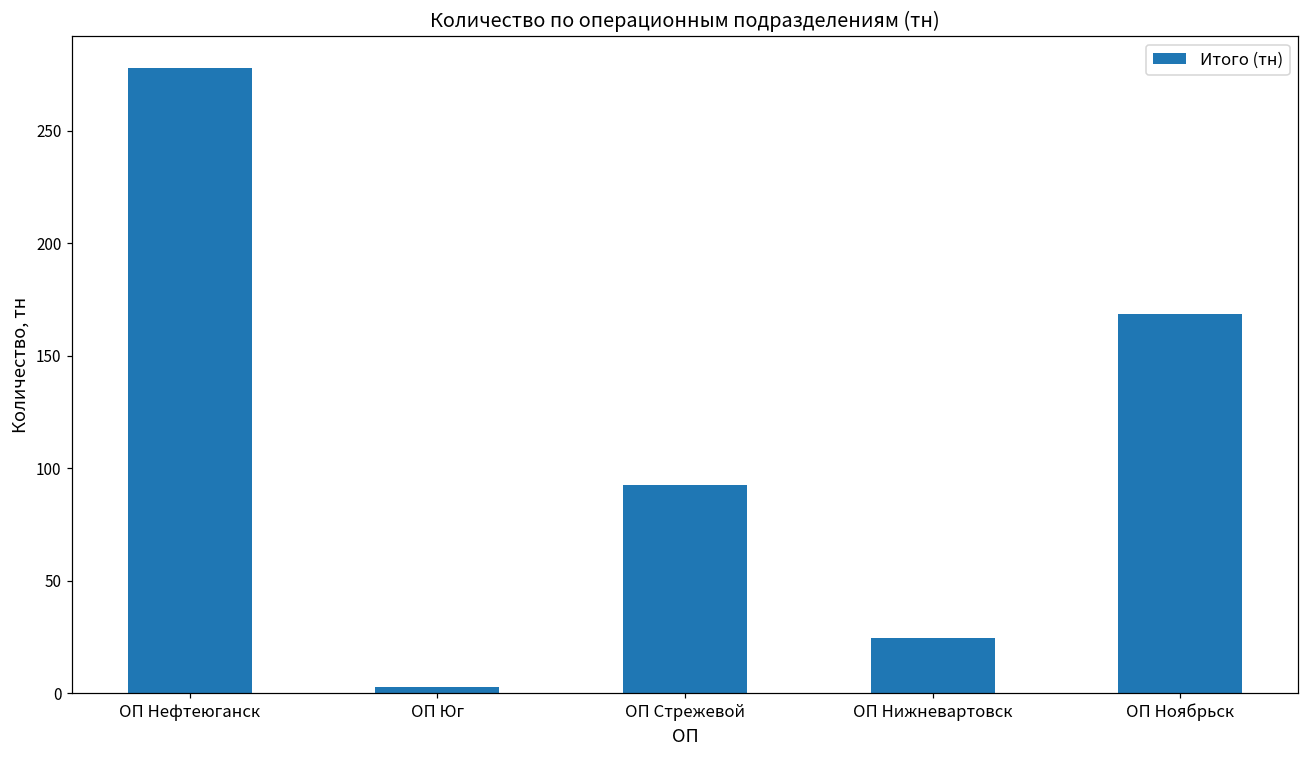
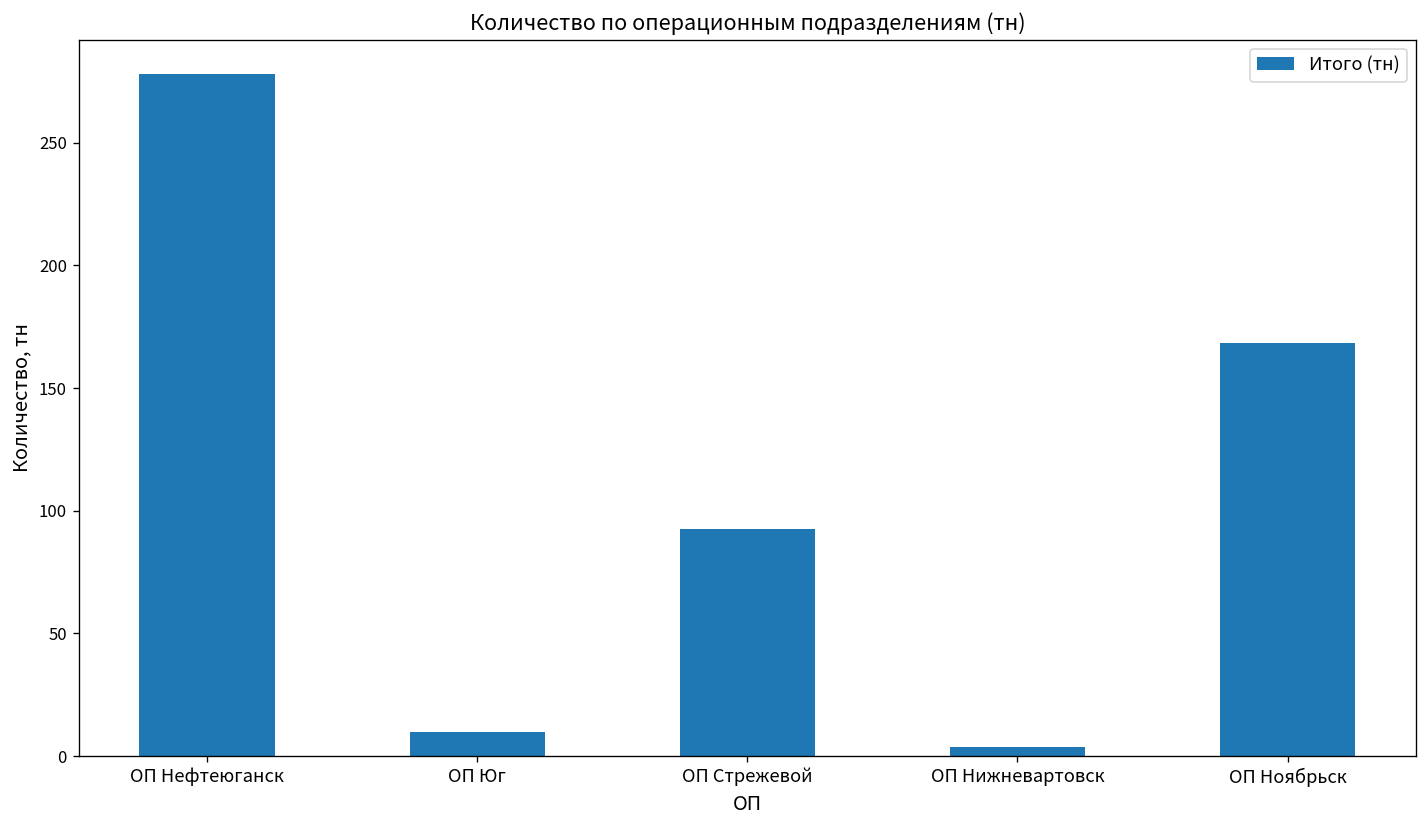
  {
    "ОП Нефтеюганск": 278,
-   "ОП Юг": 3,
+   "ОП Юг": 10,
    "ОП Стрежевой": 93,
-   "ОП Нижневартовск": 24,
+   "ОП Нижневартовск": 4,
    "ОП Ноябрьск": 168
  }
